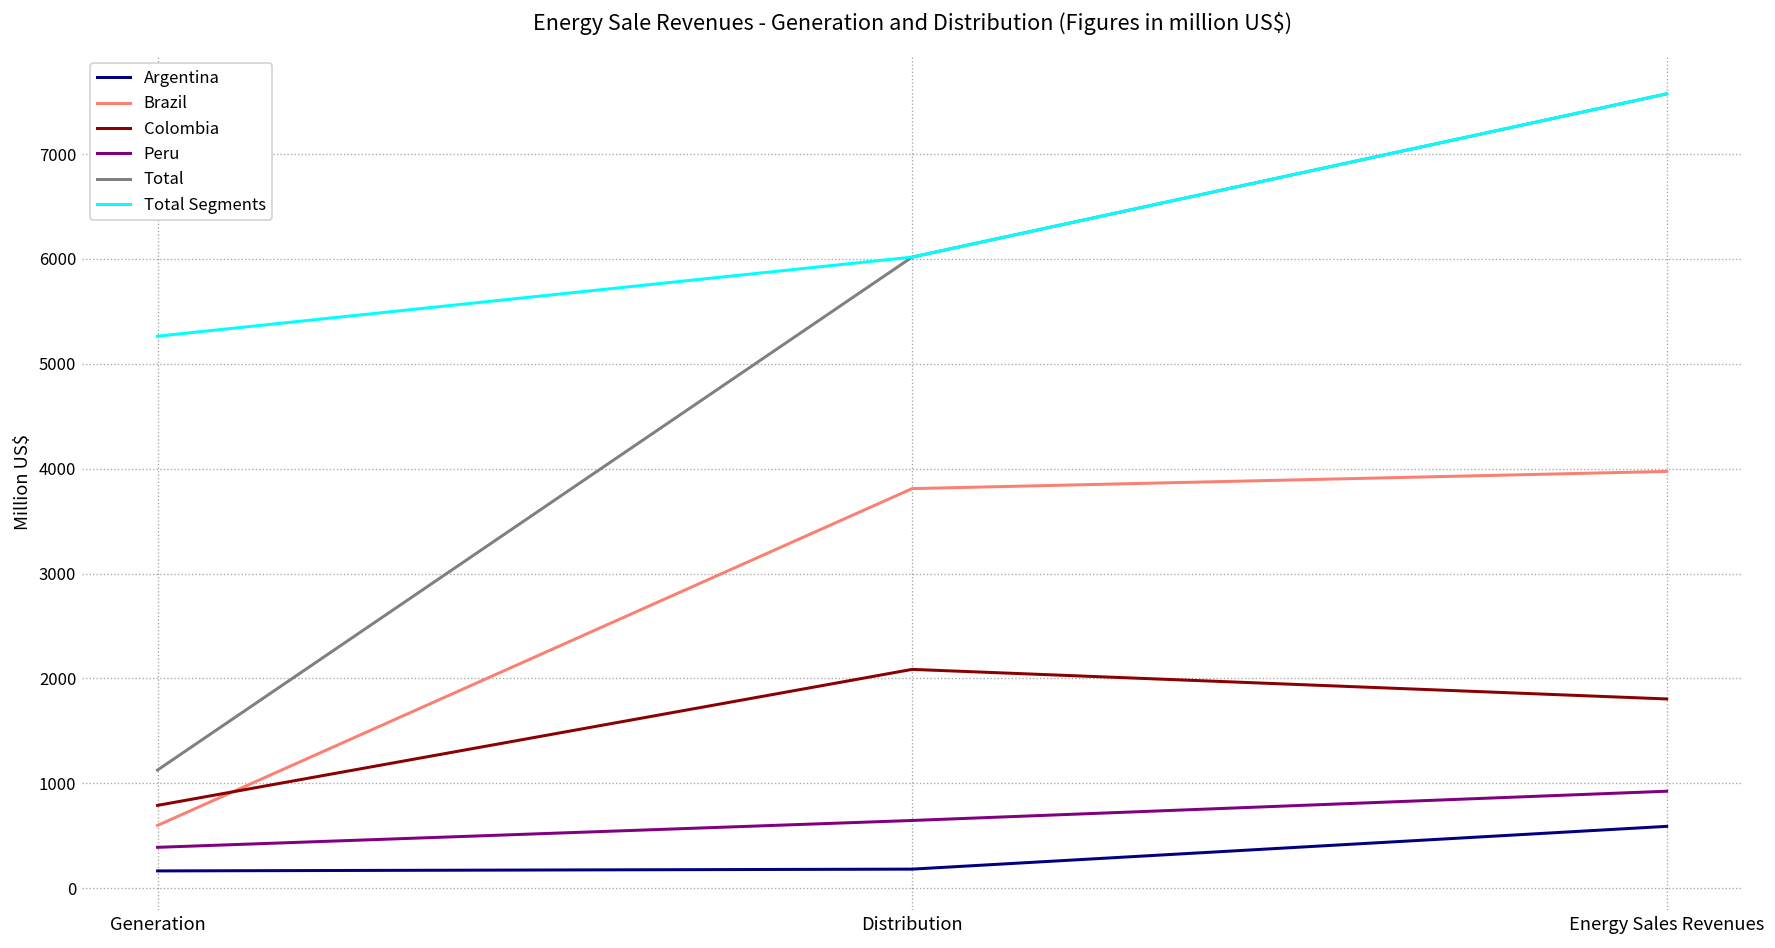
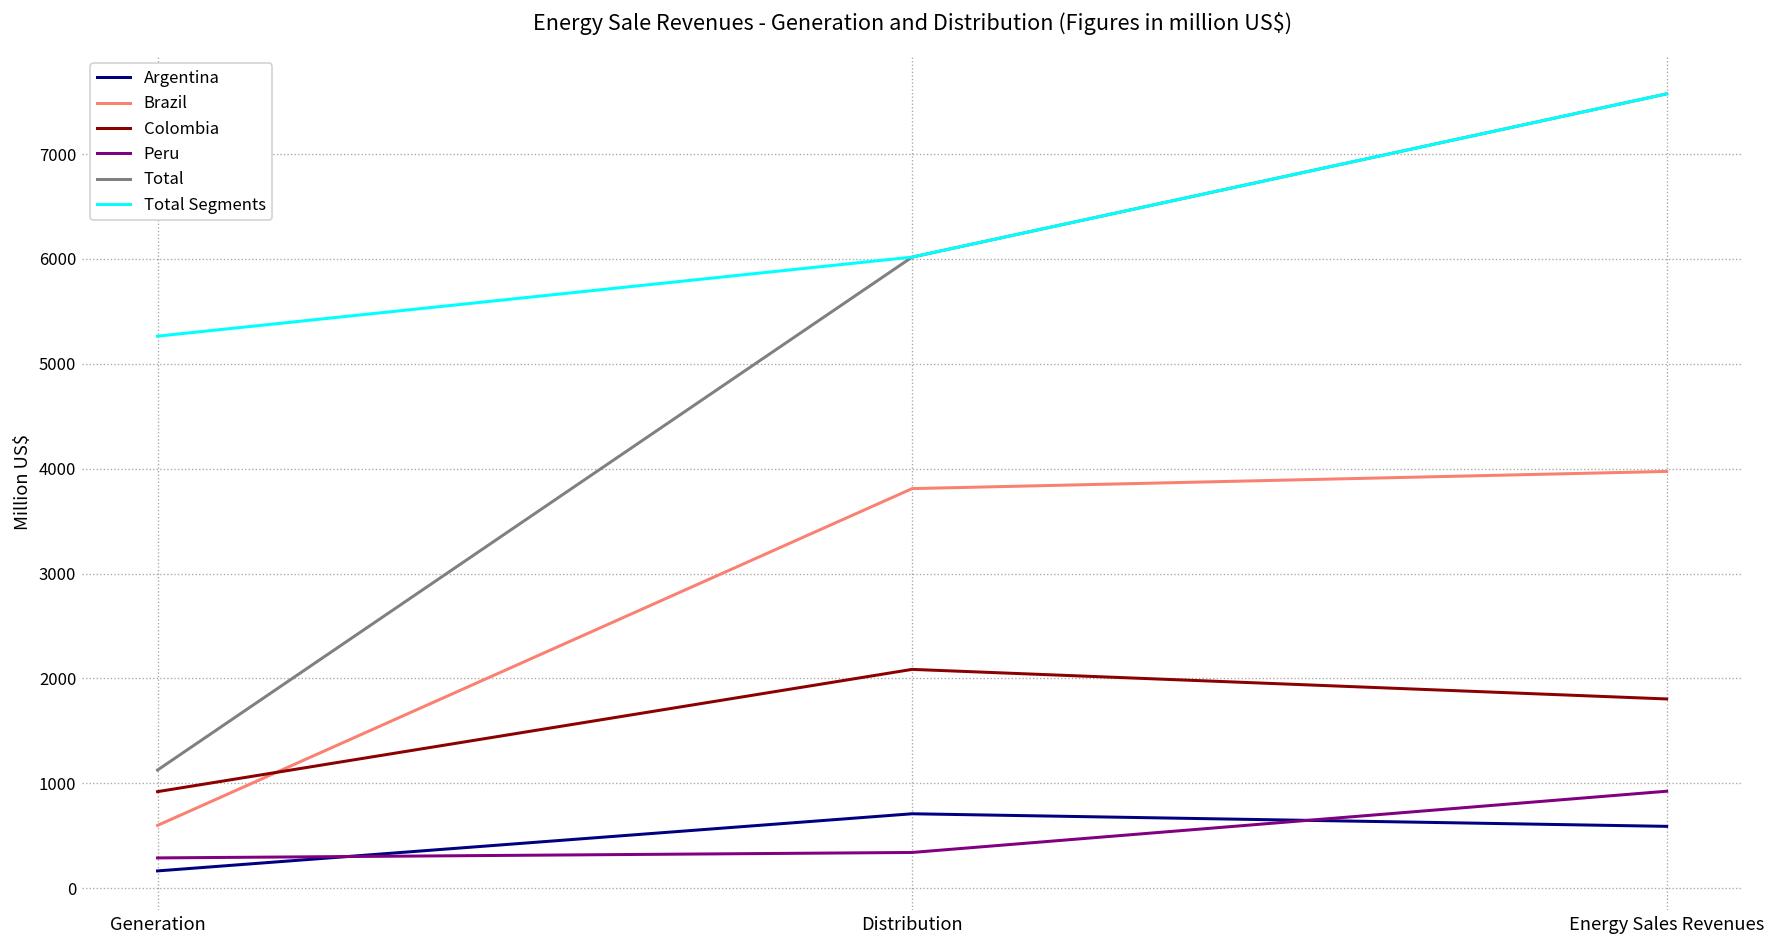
  {
    "Argentina": {
      "Generation": 200,
-     "Distribution": 200,
+     "Distribution": 700,
      "Energy Sales Revenues": 600
    },
    "Brazil": {
      "Generation": 600,
      "Distribution": 3800,
      "Energy Sales Revenues": 4000
    },
    "Colombia": {
-     "Generation": 800,
+     "Generation": 900,
      "Distribution": 2100,
      "Energy Sales Revenues": 1800
    },
    "Peru": {
-     "Generation": 400,
-     "Distribution": 600,
+     "Generation": 300,
+     "Distribution": 300,
      "Energy Sales Revenues": 900
    },
    "Total": {
      "Generation": 1100
    },
    "Total Segments": {
      "Generation": 5300
    }
  }
